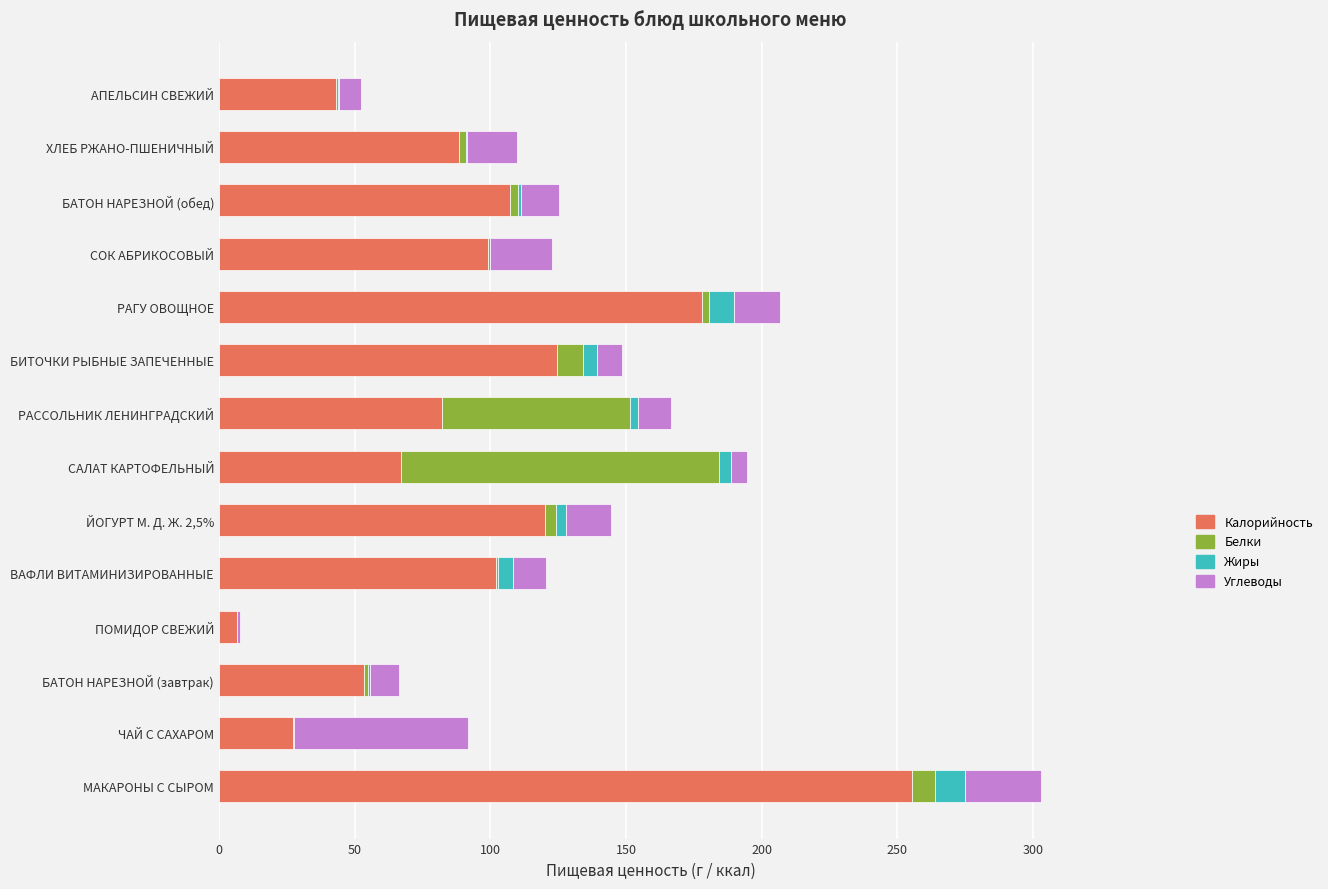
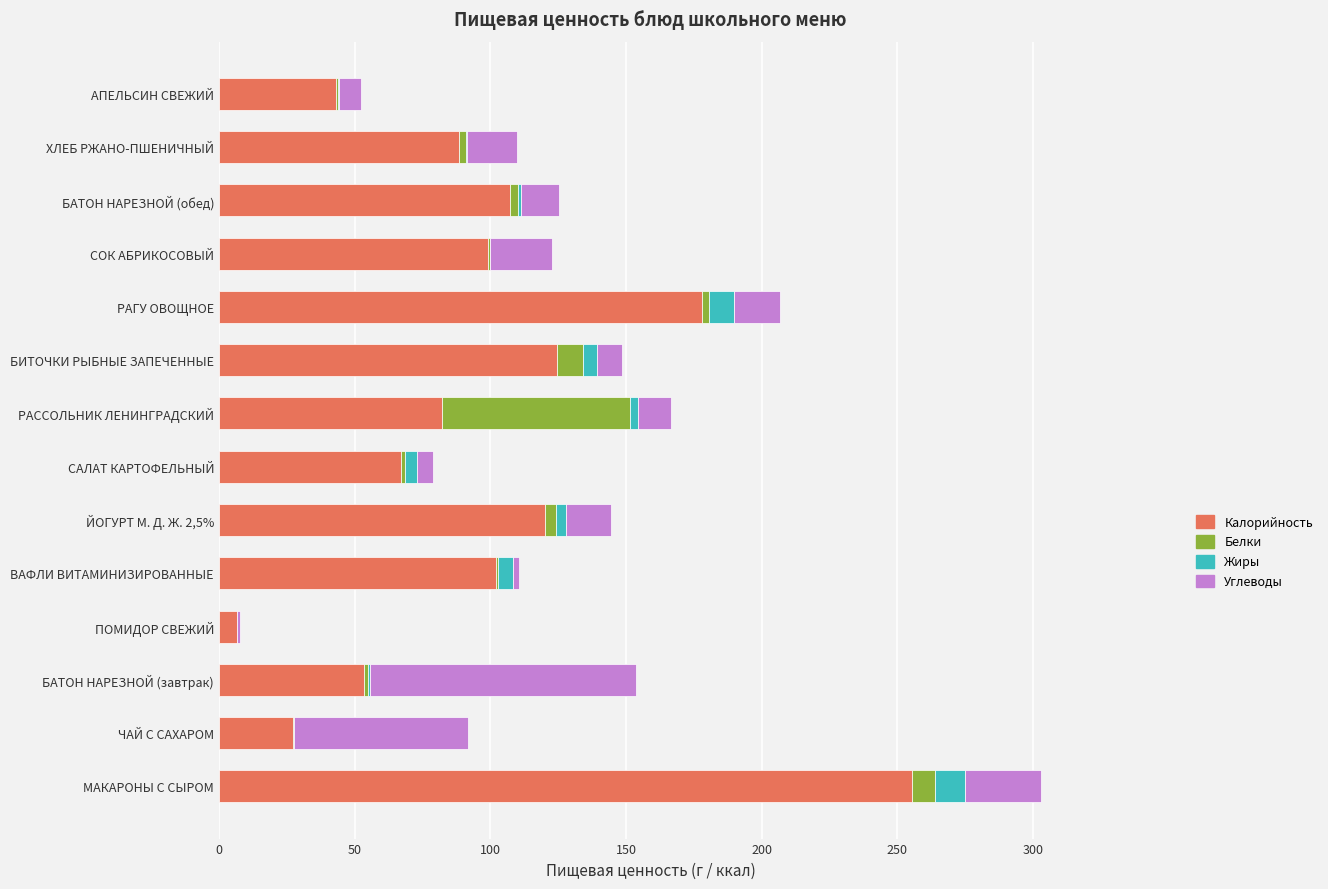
  {
    "Калорийность": {
      "АПЕЛЬСИН СВЕЖИЙ": 43,
      "ХЛЕБ РЖАНО-ПШЕНИЧНЫЙ": 88,
      "БАТОН НАРЕЗНОЙ (обед)": 107,
      "СОК АБРИКОСОВЫЙ": 99,
      "РАГУ ОВОЩНОЕ": 178,
      "БИТОЧКИ РЫБНЫЕ ЗАПЕЧЕННЫЕ": 125,
      "РАССОЛЬНИК ЛЕНИНГРАДСКИЙ": 82,
      "САЛАТ КАРТОФЕЛЬНЫЙ": 67,
      "ЙОГУРТ М. Д. Ж. 2,5%": 120,
      "ВАФЛИ ВИТАМИНИЗИРОВАННЫЕ": 102,
      "ПОМИДОР СВЕЖИЙ": 7,
      "БАТОН НАРЕЗНОЙ (завтрак)": 54,
      "ЧАЙ С САХАРОМ": 27,
      "МАКАРОНЫ С СЫРОМ": 255
    },
    "Белки": {
      "ХЛЕБ РЖАНО-ПШЕНИЧНЫЙ": 3,
      "БАТОН НАРЕЗНОЙ (обед)": 3,
      "РАГУ ОВОЩНОЕ": 3,
      "БИТОЧКИ РЫБНЫЕ ЗАПЕЧЕННЫЕ": 10,
      "РАССОЛЬНИК ЛЕНИНГРАДСКИЙ": 69,
-     "САЛАТ КАРТОФЕЛЬНЫЙ": 117,
+     "САЛАТ КАРТОФЕЛЬНЫЙ": 2,
      "ЙОГУРТ М. Д. Ж. 2,5%": 4,
      "ПОМИДОР СВЕЖИЙ": 0,
      "БАТОН НАРЕЗНОЙ (завтрак)": 2,
      "МАКАРОНЫ С СЫРОМ": 9
    },
    "Жиры": {
      "БАТОН НАРЕЗНОЙ (обед)": 1,
      "СОК АБРИКОСОВЫЙ": 0,
      "РАГУ ОВОЩНОЕ": 9,
      "БИТОЧКИ РЫБНЫЕ ЗАПЕЧЕННЫЕ": 5,
      "РАССОЛЬНИК ЛЕНИНГРАДСКИЙ": 3,
      "САЛАТ КАРТОФЕЛЬНЫЙ": 4,
      "ЙОГУРТ М. Д. Ж. 2,5%": 4,
      "ВАФЛИ ВИТАМИНИЗИРОВАННЫЕ": 5,
      "ЧАЙ С САХАРОМ": 0,
      "МАКАРОНЫ С СЫРОМ": 11
    },
    "Углеводы": {
      "АПЕЛЬСИН СВЕЖИЙ": 8,
      "ХЛЕБ РЖАНО-ПШЕНИЧНЫЙ": 19,
      "БАТОН НАРЕЗНОЙ (обед)": 14,
      "СОК АБРИКОСОВЫЙ": 23,
      "РАГУ ОВОЩНОЕ": 17,
      "БИТОЧКИ РЫБНЫЕ ЗАПЕЧЕННЫЕ": 9,
      "РАССОЛЬНИК ЛЕНИНГРАДСКИЙ": 12,
      "САЛАТ КАРТОФЕЛЬНЫЙ": 6,
      "ЙОГУРТ М. Д. Ж. 2,5%": 17,
-     "ВАФЛИ ВИТАМИНИЗИРОВАННЫЕ": 12,
+     "ВАФЛИ ВИТАМИНИЗИРОВАННЫЕ": 2,
      "ПОМИДОР СВЕЖИЙ": 1,
-     "БАТОН НАРЕЗНОЙ (завтрак)": 11,
+     "БАТОН НАРЕЗНОЙ (завтрак)": 98,
      "ЧАЙ С САХАРОМ": 64,
      "МАКАРОНЫ С СЫРОМ": 28
    }
  }
